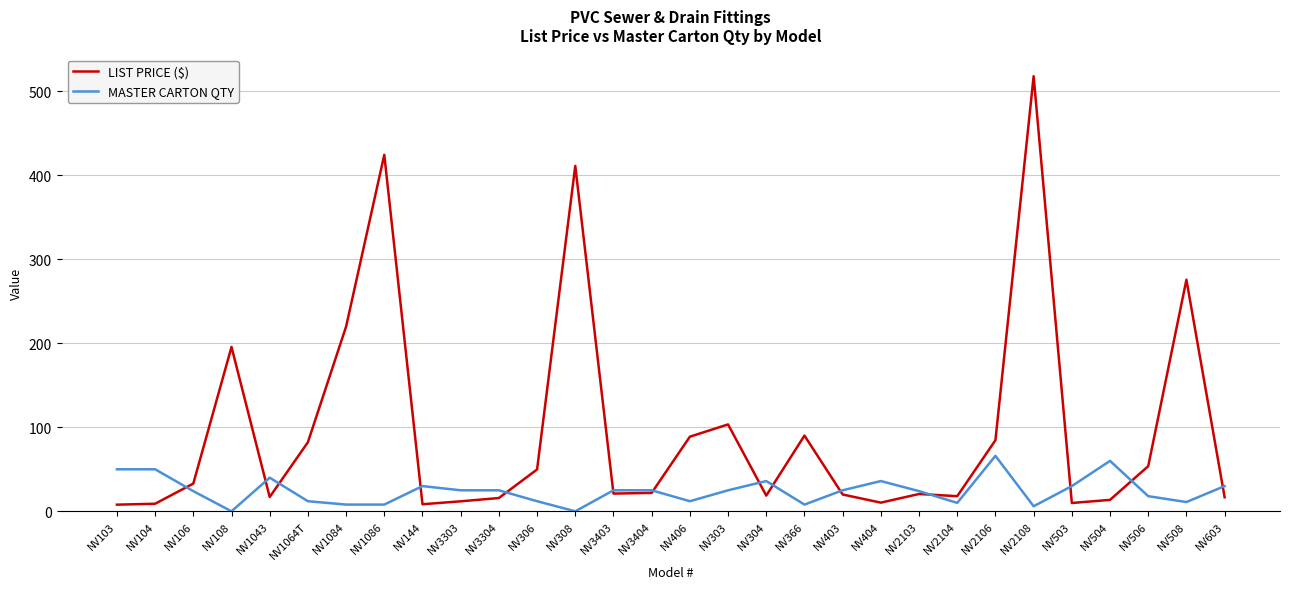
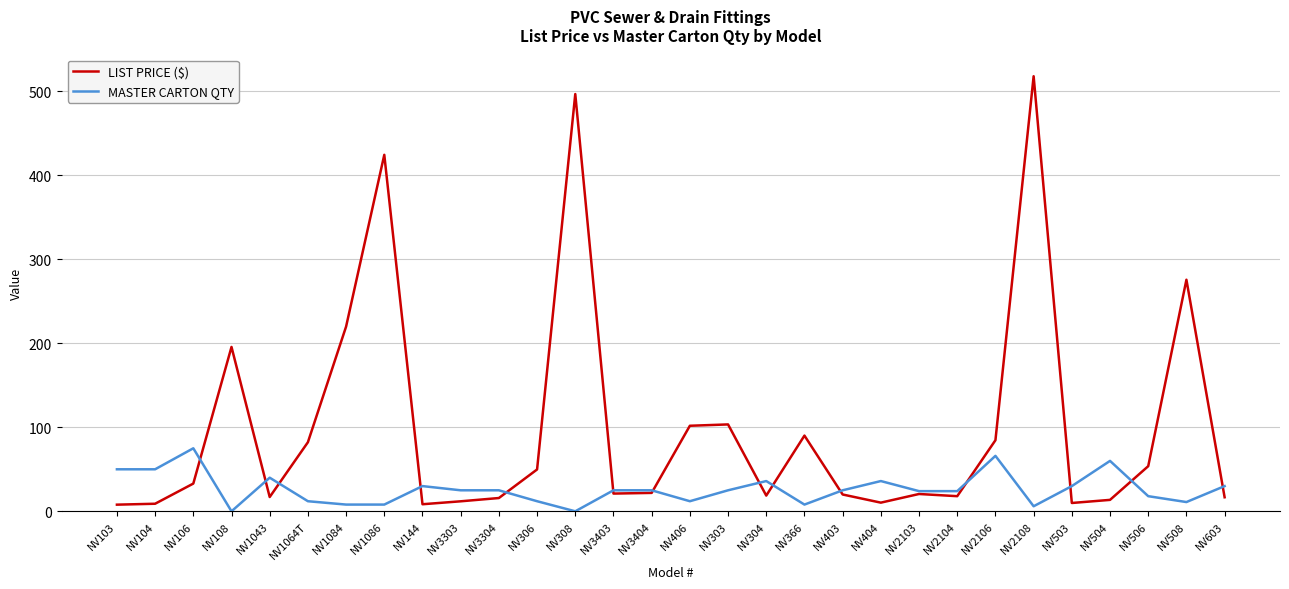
  {
    "LIST PRICE ($)": {
      "NV103": 10,
      "NV104": 10,
      "NV106": 30,
      "NV108": 200,
      "NV1043": 20,
      "NV1064T": 80,
      "NV1084": 220,
      "NV1086": 420,
      "NV144": 10,
      "NV3303": 10,
      "NV3304": 20,
      "NV306": 50,
-     "NV308": 410,
+     "NV308": 500,
      "NV3403": 20,
      "NV3404": 20,
-     "NV406": 90,
+     "NV406": 100,
      "NV303": 100,
      "NV304": 20,
      "NV366": 90,
      "NV403": 20,
      "NV404": 10,
      "NV2103": 20,
      "NV2104": 20,
      "NV2106": 80,
      "NV2108": 520,
      "NV503": 10,
      "NV504": 10,
      "NV506": 50,
      "NV508": 280,
      "NV603": 20
    },
    "MASTER CARTON QTY": {
      "NV103": 50,
      "NV104": 50,
-     "NV106": 20,
+     "NV106": 80,
      "NV108": 0,
      "NV1043": 40,
      "NV1064T": 10,
      "NV1084": 10,
      "NV1086": 10,
      "NV144": 30,
      "NV3303": 30,
      "NV3304": 30,
      "NV306": 10,
      "NV308": 0,
      "NV3403": 30,
      "NV3404": 30,
      "NV406": 10,
      "NV303": 30,
      "NV304": 40,
      "NV366": 10,
      "NV403": 30,
      "NV404": 40,
      "NV2103": 20,
-     "NV2104": 10,
+     "NV2104": 20,
      "NV2106": 70,
      "NV2108": 10,
      "NV503": 30,
      "NV504": 60,
      "NV506": 20,
      "NV508": 10,
      "NV603": 30
    }
  }
